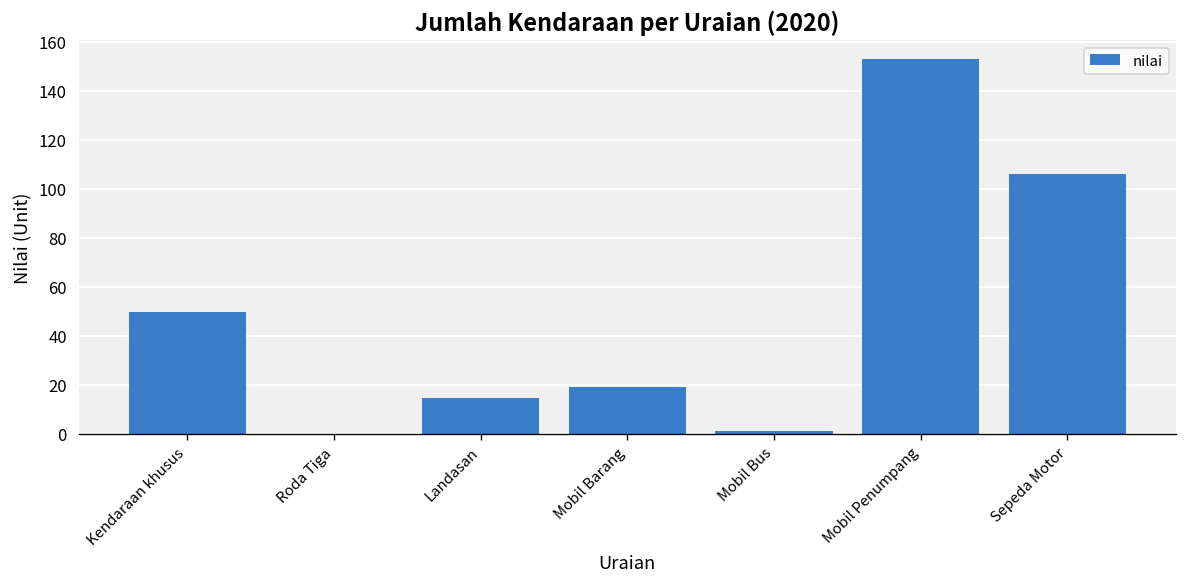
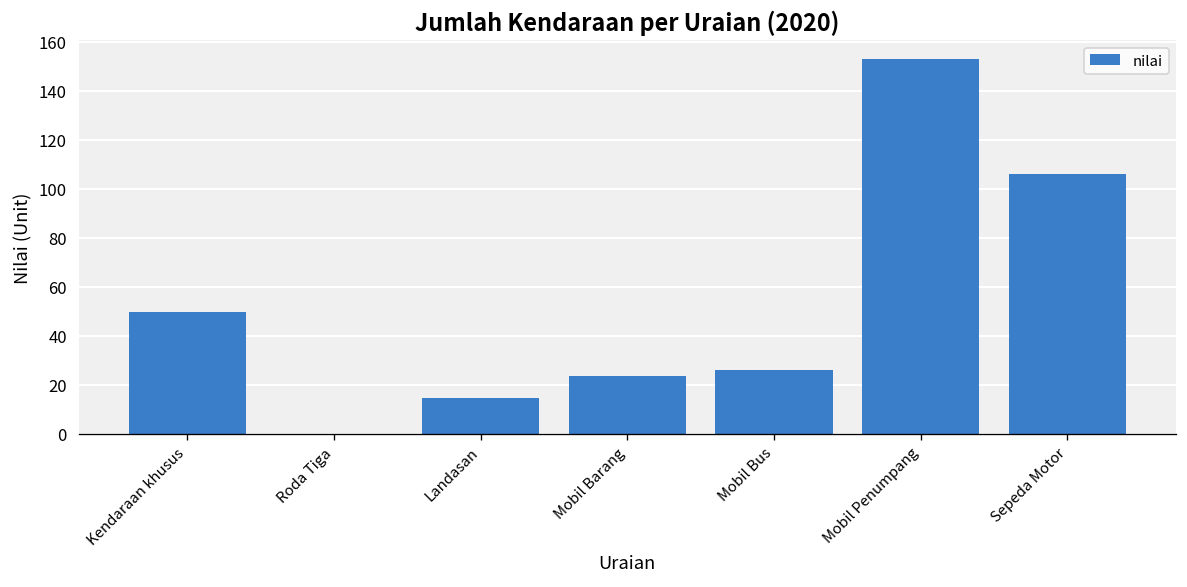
  {
    "Kendaraan khusus": 50,
    "Roda Tiga": 0,
    "Landasan": 15,
-   "Mobil Barang": 19,
-   "Mobil Bus": 1,
+   "Mobil Barang": 24,
+   "Mobil Bus": 26,
    "Mobil Penumpang": 153,
    "Sepeda Motor": 106
  }
